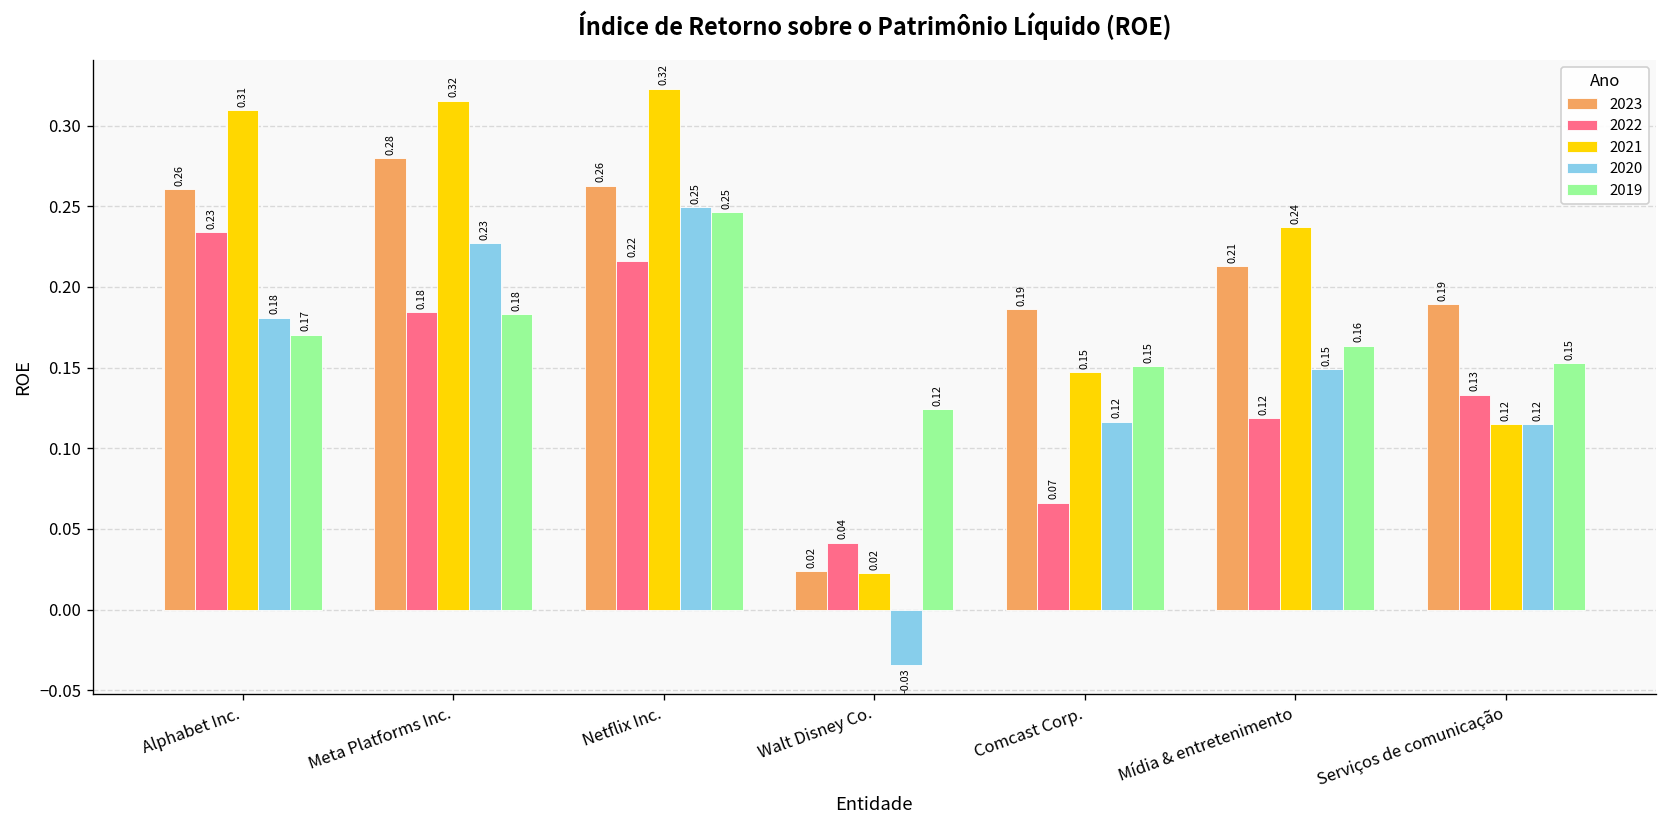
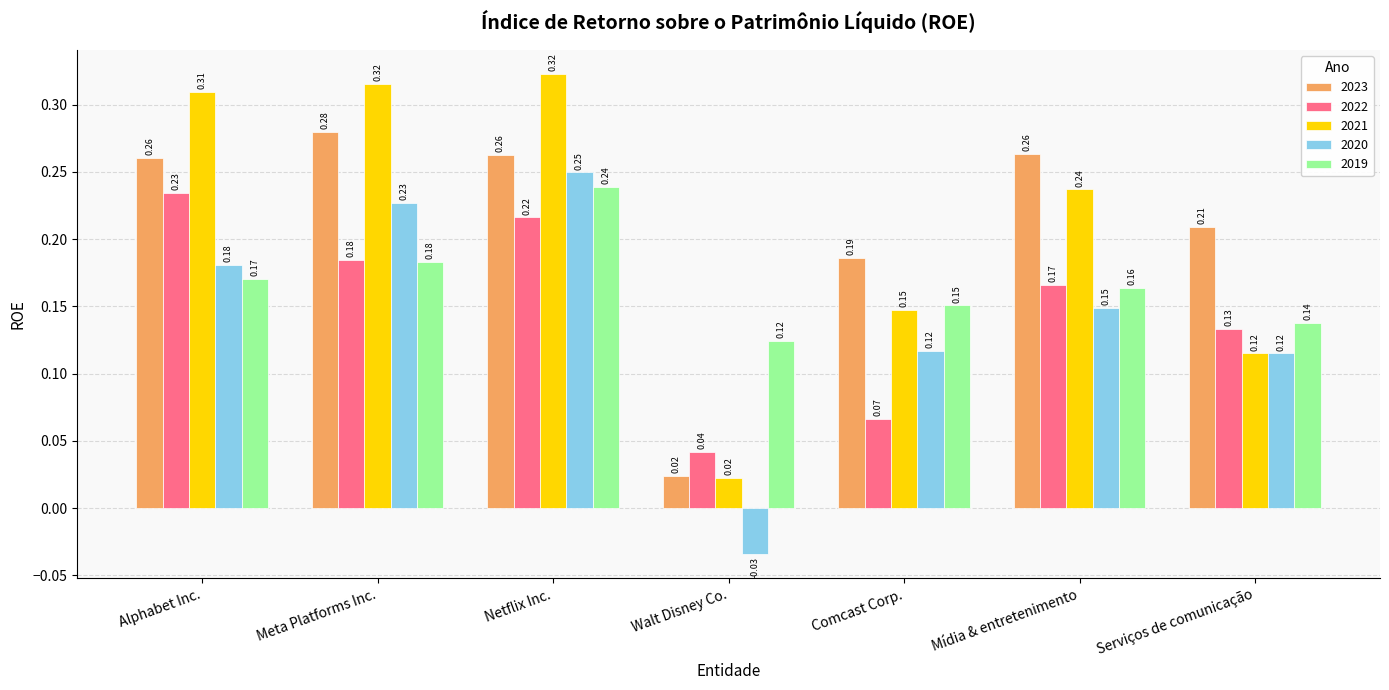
  {
    "2023": {
      "Alphabet Inc.": 0.26,
      "Meta Platforms Inc.": 0.28,
      "Netflix Inc.": 0.26,
      "Walt Disney Co.": 0.02,
      "Comcast Corp.": 0.19,
-     "Mídia & entretenimento": 0.21,
-     "Serviços de comunicação": 0.19
+     "Mídia & entretenimento": 0.26,
+     "Serviços de comunicação": 0.21
    },
    "2022": {
      "Alphabet Inc.": 0.23,
      "Meta Platforms Inc.": 0.18,
      "Netflix Inc.": 0.22,
      "Walt Disney Co.": 0.04,
      "Comcast Corp.": 0.07,
-     "Mídia & entretenimento": 0.12,
+     "Mídia & entretenimento": 0.17,
      "Serviços de comunicação": 0.13
    },
    "2021": {
      "Alphabet Inc.": 0.31,
      "Meta Platforms Inc.": 0.32,
      "Netflix Inc.": 0.32,
      "Walt Disney Co.": 0.02,
      "Comcast Corp.": 0.15,
      "Mídia & entretenimento": 0.24,
      "Serviços de comunicação": 0.12
    },
    "2020": {
      "Alphabet Inc.": 0.18,
      "Meta Platforms Inc.": 0.23,
      "Netflix Inc.": 0.25,
      "Walt Disney Co.": -0.03,
      "Comcast Corp.": 0.12,
      "Mídia & entretenimento": 0.15,
      "Serviços de comunicação": 0.12
    },
    "2019": {
      "Alphabet Inc.": 0.17,
      "Meta Platforms Inc.": 0.18,
-     "Netflix Inc.": 0.25,
+     "Netflix Inc.": 0.24,
      "Walt Disney Co.": 0.12,
      "Comcast Corp.": 0.15,
      "Mídia & entretenimento": 0.16,
-     "Serviços de comunicação": 0.15
+     "Serviços de comunicação": 0.14
    }
  }
